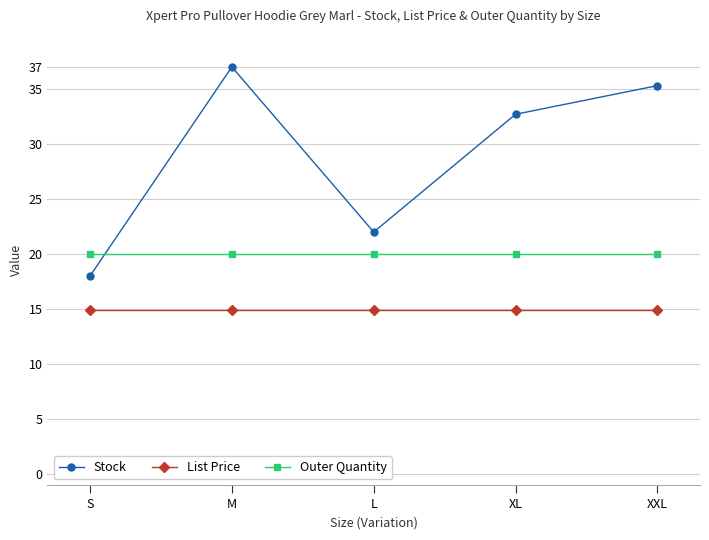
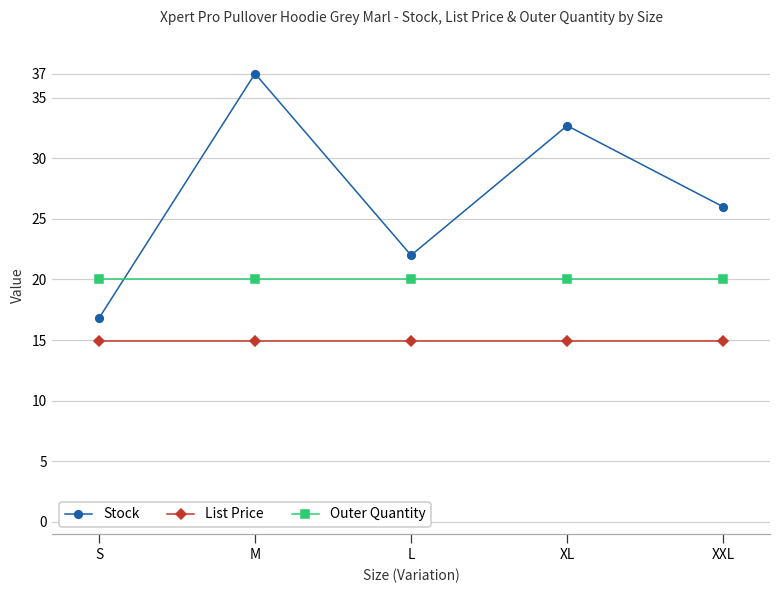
  {
    "Stock": {
-     "S": 18.0,
+     "S": 16.8,
      "M": 37.0,
      "L": 22.0,
      "XL": 32.7,
-     "XXL": 35.3
+     "XXL": 26.0
    },
    "List Price": {
      "S": 15.0,
      "M": 15.0,
      "L": 15.0,
      "XL": 15.0,
      "XXL": 15.0
    },
    "Outer Quantity": {
      "S": 20.0,
      "M": 20.0,
      "L": 20.0,
      "XL": 20.0,
      "XXL": 20.0
    }
  }
